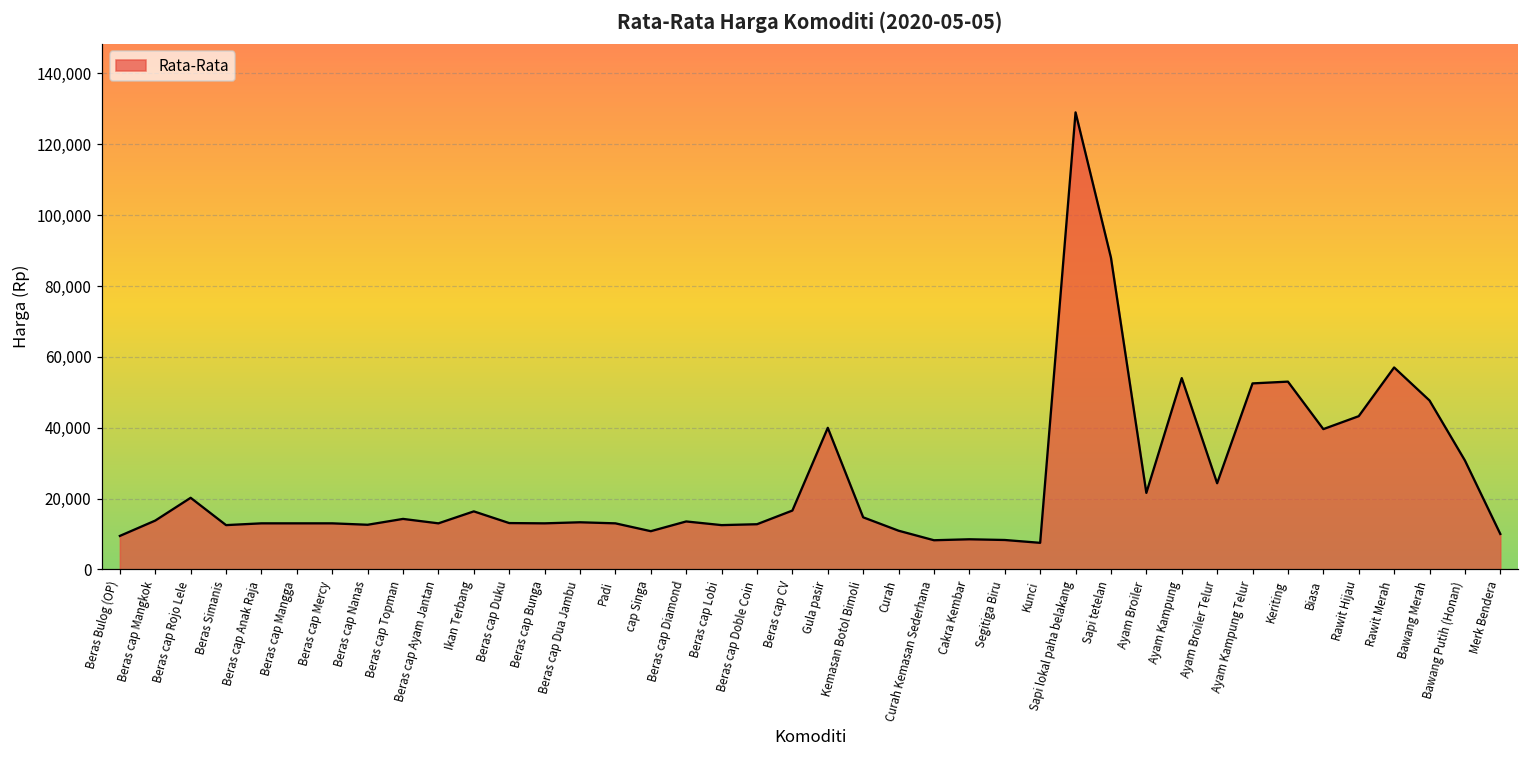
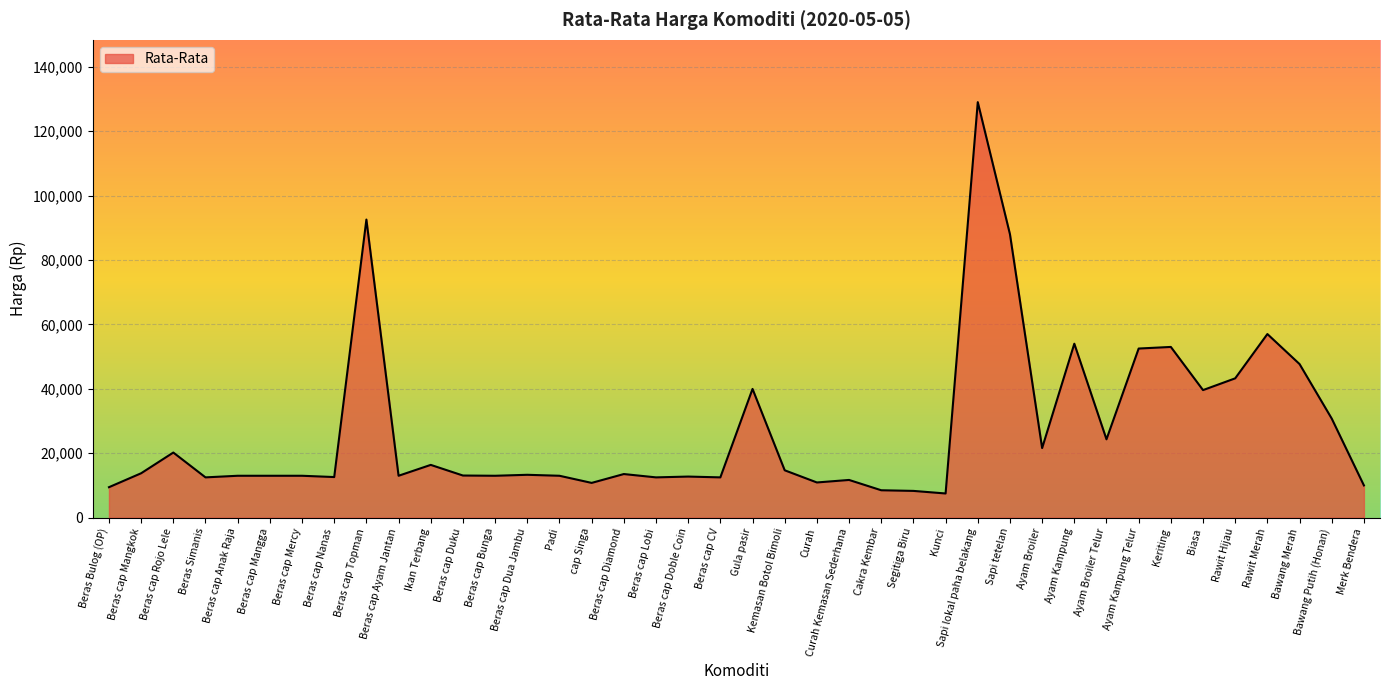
  {
    "Beras Bulog (OP)": "9,000",
    "Beras cap Mangkok": "14,000",
    "Beras cap Rojo Lele": "20,000",
    "Beras Simanis": "13,000",
    "Beras cap Anak Raja": "13,000",
    "Beras cap Mangga": "13,000",
    "Beras cap Mercy": "13,000",
    "Beras cap Nanas": "13,000",
-   "Beras cap Topman": "14,000",
+   "Beras cap Topman": "93,000",
    "Beras cap Ayam Jantan": "13,000",
    "Ikan Terbang": "16,000",
    "Beras cap Duku": "13,000",
    "Beras cap Bunga": "13,000",
    "Beras cap Dua Jambu": "13,000",
    "Padi": "13,000",
    "cap Singa": "11,000",
    "Beras cap Diamond": "14,000",
    "Beras cap Lobi": "13,000",
    "Beras cap Doble Coin": "13,000",
-   "Beras cap CV": "17,000",
+   "Beras cap CV": "13,000",
    "Gula pasir": "40,000",
    "Kemasan Botol Bimoli": "15,000",
    "Curah": "11,000",
-   "Curah Kemasan Sederhana": "8,000",
+   "Curah Kemasan Sederhana": "12,000",
    "Cakra Kembar": "9,000",
    "Segitiga Biru": "8,000",
    "Kunci": "8,000",
    "Sapi lokal paha belakang": "129,000",
    "Sapi tetelan": "88,000",
    "Ayam Broiler": "22,000",
    "Ayam Kampung": "54,000",
    "Ayam Broiler Telur": "24,000",
    "Ayam Kampung Telur": "53,000",
    "Keriting": "53,000",
    "Biasa": "40,000",
    "Rawit Hijau": "43,000",
    "Rawit Merah": "57,000",
    "Bawang Merah": "48,000",
    "Bawang Putih (Honan)": "31,000",
    "Merk Bendera": "10,000"
  }
